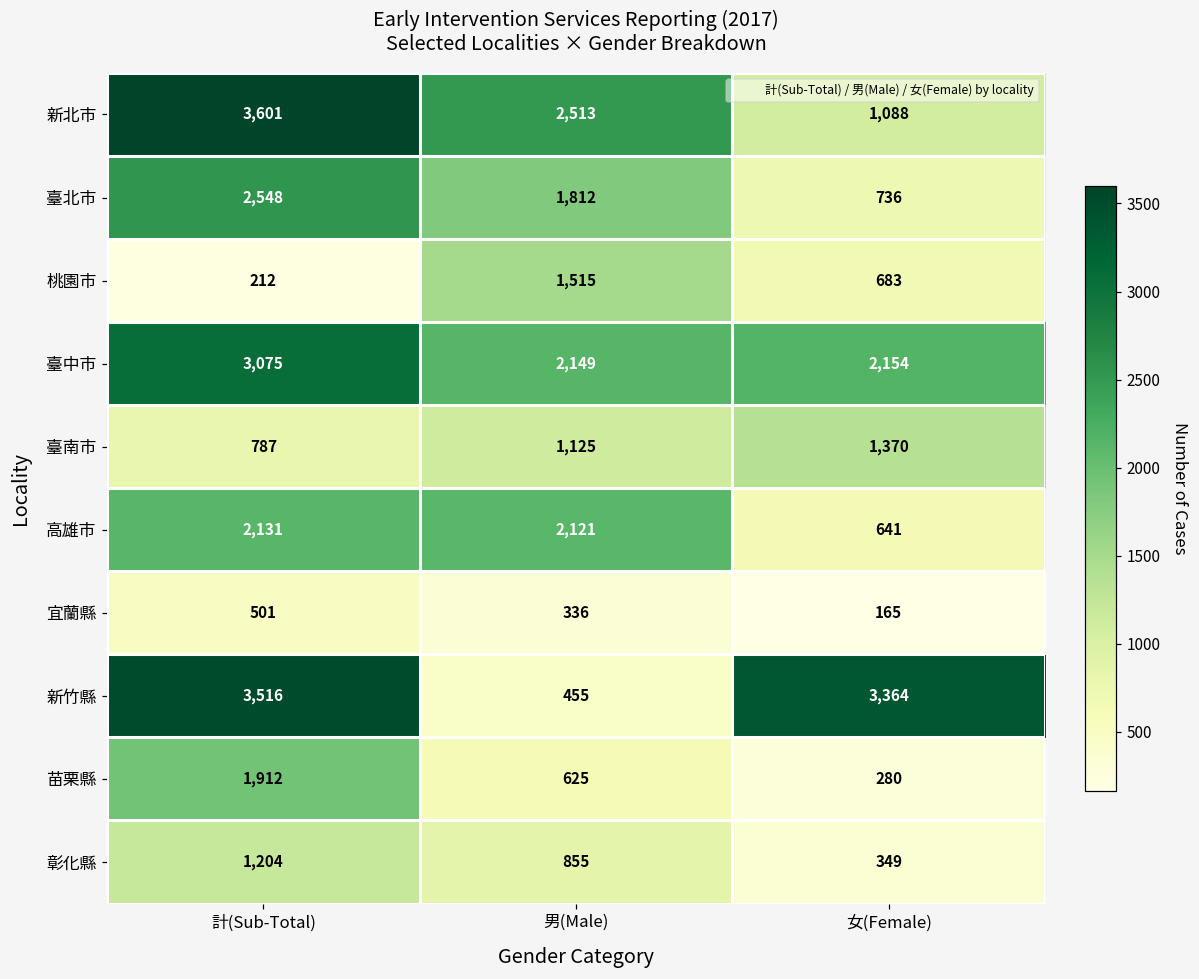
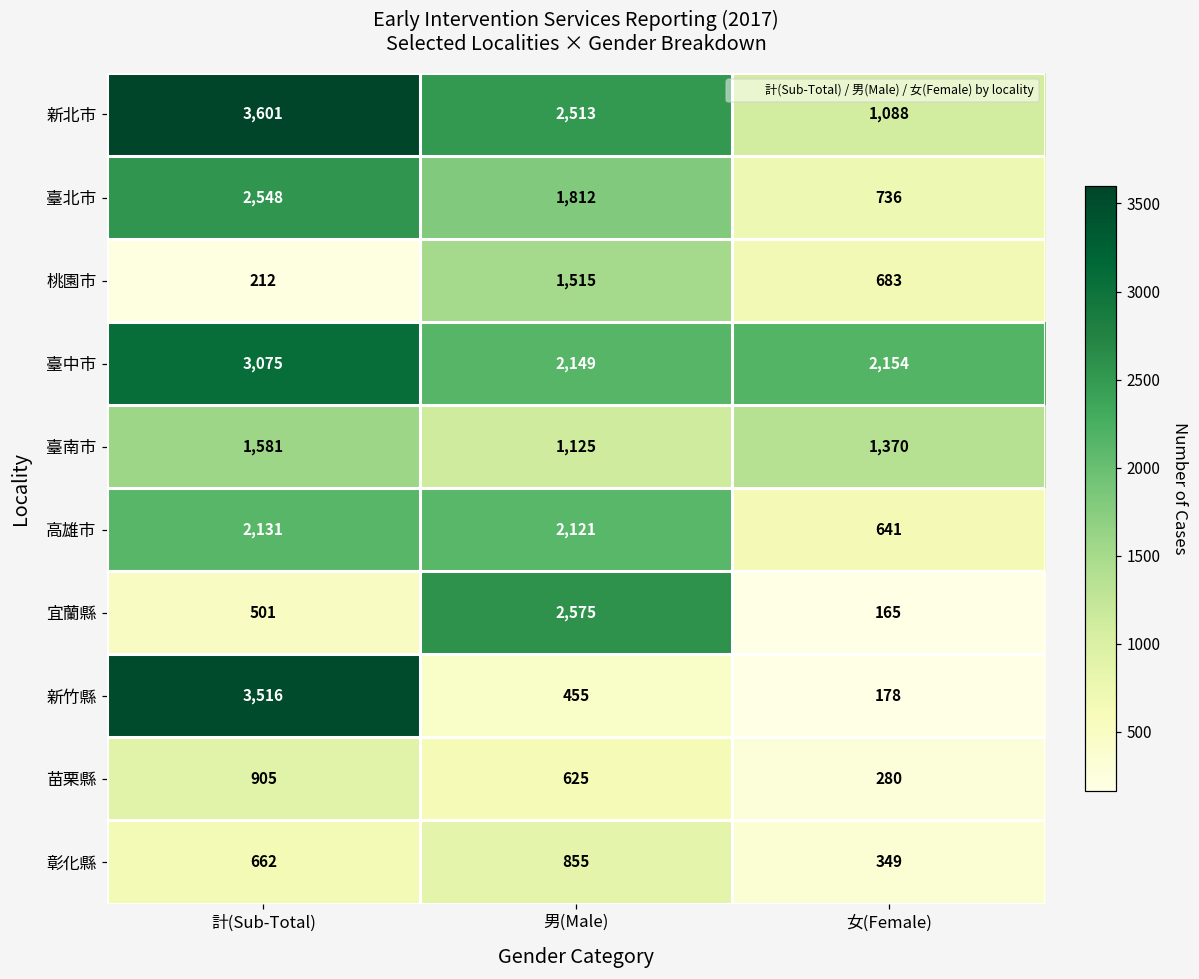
  {
    "新北市": {
      "計(Sub-Total)": "3,601",
      "男(Male)": "2,513",
      "女(Female)": "1,088"
    },
    "臺北市": {
      "計(Sub-Total)": "2,548",
      "男(Male)": "1,812",
      "女(Female)": "736"
    },
    "桃園市": {
      "計(Sub-Total)": "212",
      "男(Male)": "1,515",
      "女(Female)": "683"
    },
    "臺中市": {
      "計(Sub-Total)": "3,075",
      "男(Male)": "2,149",
      "女(Female)": "2,154"
    },
    "臺南市": {
-     "計(Sub-Total)": "787",
+     "計(Sub-Total)": "1,581",
      "男(Male)": "1,125",
      "女(Female)": "1,370"
    },
    "高雄市": {
      "計(Sub-Total)": "2,131",
      "男(Male)": "2,121",
      "女(Female)": "641"
    },
    "宜蘭縣": {
      "計(Sub-Total)": "501",
-     "男(Male)": "336",
+     "男(Male)": "2,575",
      "女(Female)": "165"
    },
    "新竹縣": {
      "計(Sub-Total)": "3,516",
      "男(Male)": "455",
-     "女(Female)": "3,364"
+     "女(Female)": "178"
    },
    "苗栗縣": {
-     "計(Sub-Total)": "1,912",
+     "計(Sub-Total)": "905",
      "男(Male)": "625",
      "女(Female)": "280"
    },
    "彰化縣": {
-     "計(Sub-Total)": "1,204",
+     "計(Sub-Total)": "662",
      "男(Male)": "855",
      "女(Female)": "349"
    }
  }
